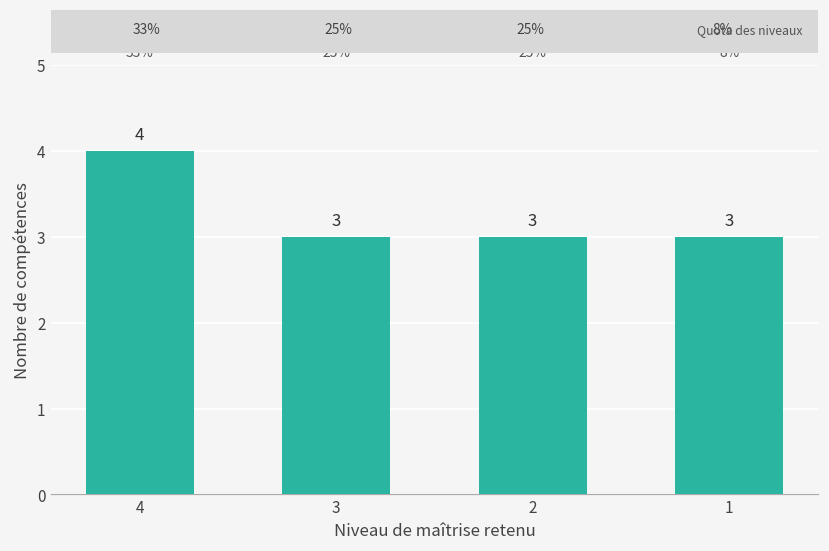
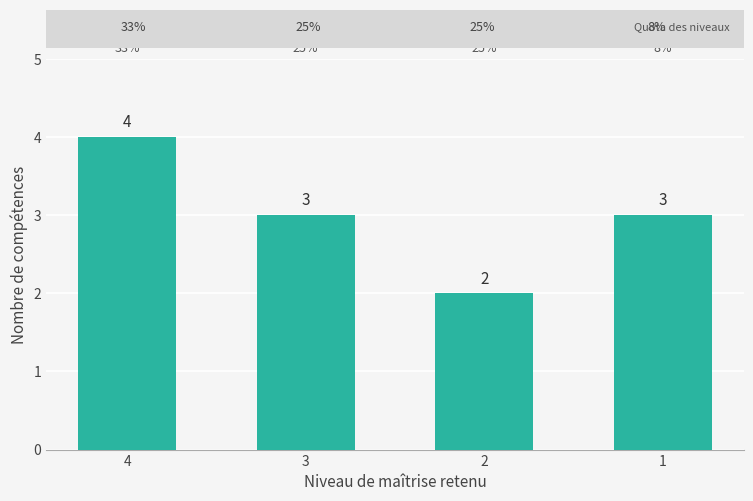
  {
    "4": 4,
    "3": 3,
-   "2": 3,
+   "2": 2,
    "1": 3
  }
